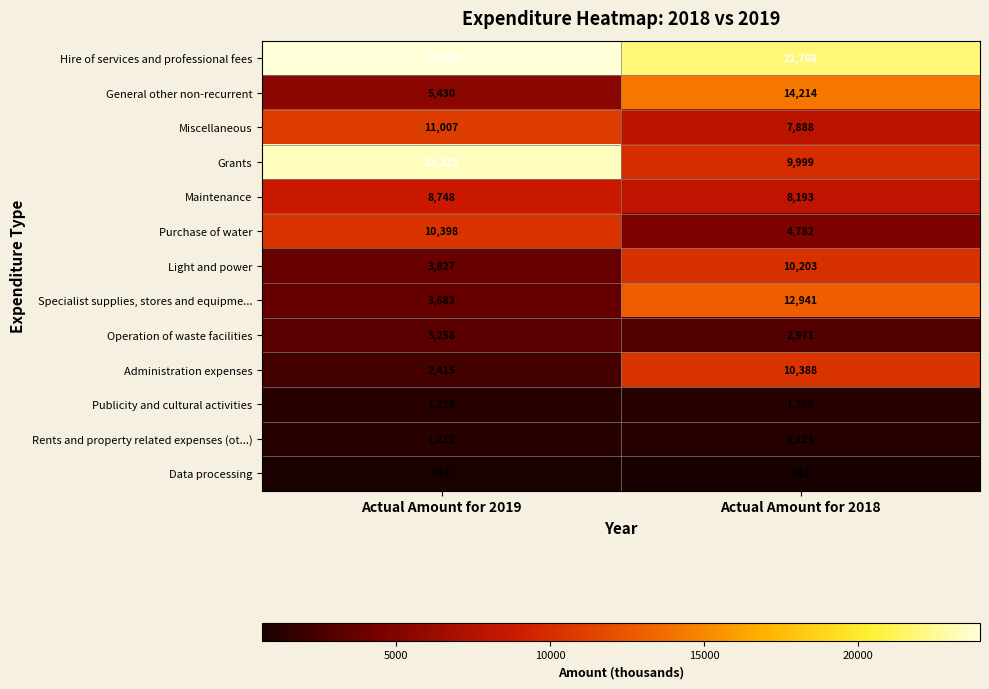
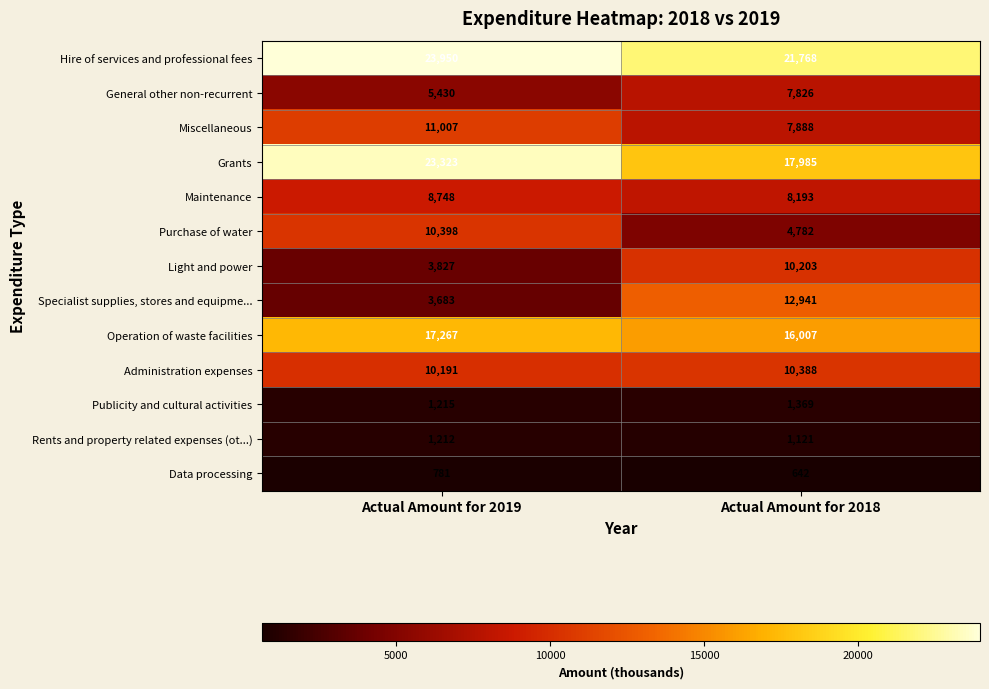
  {
    "Hire of services and professional fees": {
      "Actual Amount for 2018": "21,768"
    },
    "General other non-recurrent": {
      "Actual Amount for 2019": "5,430",
-     "Actual Amount for 2018": "14,214"
+     "Actual Amount for 2018": "7,826"
    },
    "Miscellaneous": {
      "Actual Amount for 2019": "11,007",
      "Actual Amount for 2018": "7,888"
    },
    "Grants": {
      "Actual Amount for 2019": "23,323",
-     "Actual Amount for 2018": "9,999"
+     "Actual Amount for 2018": "17,985"
    },
    "Maintenance": {
      "Actual Amount for 2019": "8,748",
      "Actual Amount for 2018": "8,193"
    },
    "Purchase of water": {
      "Actual Amount for 2019": "10,398",
      "Actual Amount for 2018": "4,782"
    },
    "Light and power": {
      "Actual Amount for 2019": "3,827",
      "Actual Amount for 2018": "10,203"
    },
    "Specialist supplies, stores and equipme...": {
      "Actual Amount for 2019": "3,683",
      "Actual Amount for 2018": "12,941"
    },
    "Operation of waste facilities": {
-     "Actual Amount for 2019": "3,258",
-     "Actual Amount for 2018": "2,971"
+     "Actual Amount for 2019": "17,267",
+     "Actual Amount for 2018": "16,007"
    },
    "Administration expenses": {
-     "Actual Amount for 2019": "2,415",
+     "Actual Amount for 2019": "10,191",
      "Actual Amount for 2018": "10,388"
    }
  }
